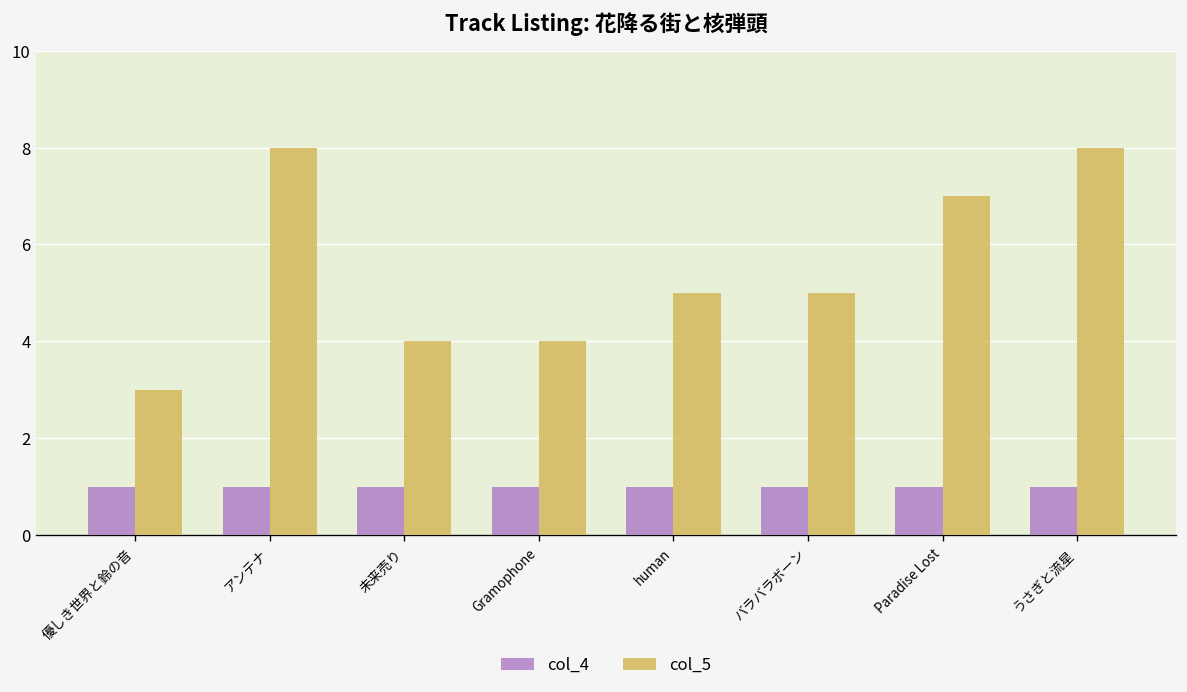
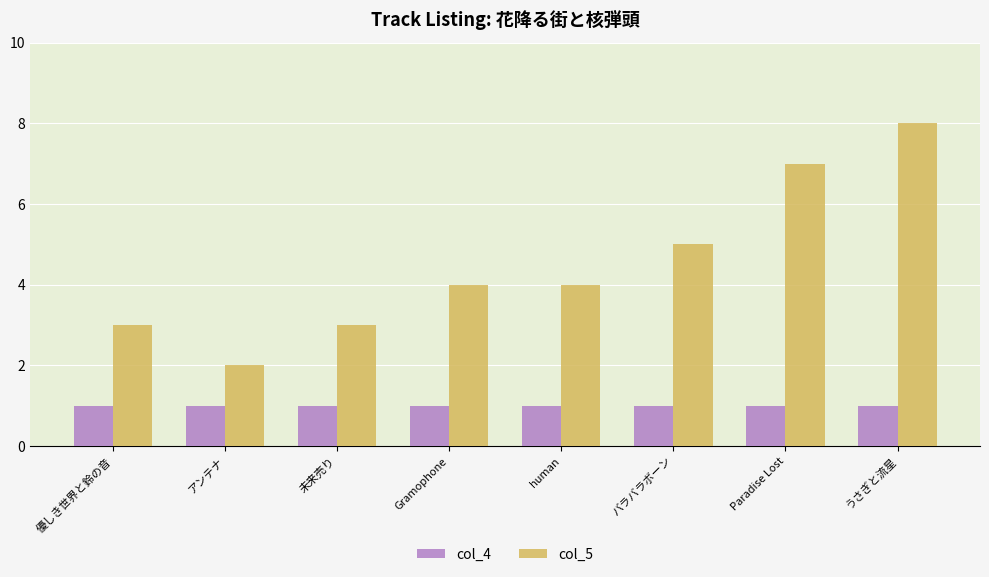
  {
    "col_4": {
      "優しき世界と鈴の音": 1,
      "アンテナ": 1,
      "未来売り": 1,
      "Gramophone": 1,
      "human": 1,
      "バラバラボーン": 1,
      "Paradise Lost": 1,
      "うさぎと流星": 1
    },
    "col_5": {
      "優しき世界と鈴の音": 3,
-     "アンテナ": 8,
-     "未来売り": 4,
+     "アンテナ": 2,
+     "未来売り": 3,
      "Gramophone": 4,
-     "human": 5,
+     "human": 4,
      "バラバラボーン": 5,
      "Paradise Lost": 7,
      "うさぎと流星": 8
    }
  }
